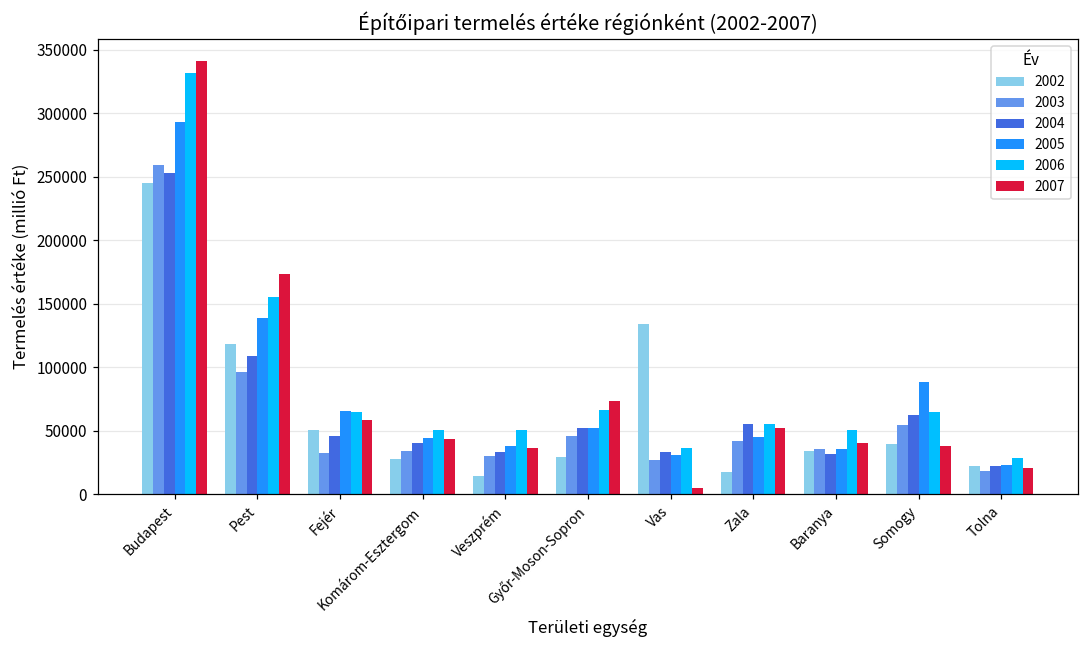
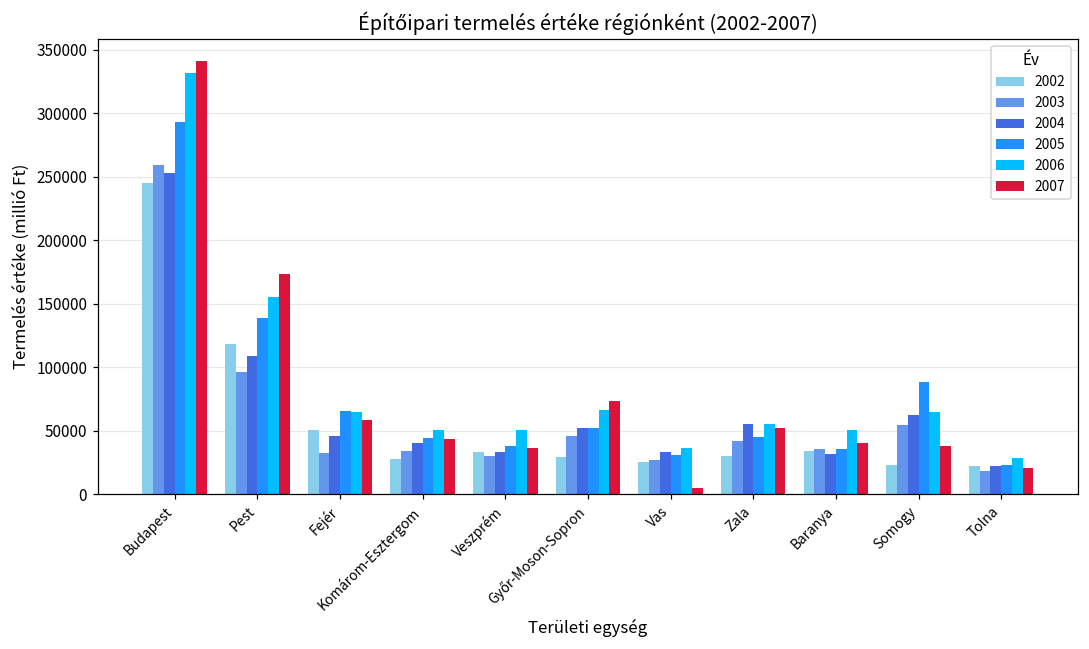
  {
    "2002": {
      "Budapest": 245000,
      "Pest": 118000,
      "Fejér": 50000,
      "Komárom-Esztergom": 27000,
-     "Veszprém": 14000,
+     "Veszprém": 33000,
      "Győr-Moson-Sopron": 29000,
-     "Vas": 134000,
-     "Zala": 18000,
+     "Vas": 25000,
+     "Zala": 30000,
      "Baranya": 34000,
-     "Somogy": 39000,
+     "Somogy": 23000,
      "Tolna": 22000
    },
    "2007": {
      "Budapest": 341000,
      "Pest": 173000,
      "Fejér": 58000,
      "Komárom-Esztergom": 44000,
      "Veszprém": 36000,
      "Győr-Moson-Sopron": 73000,
      "Vas": 5000,
      "Zala": 52000,
      "Baranya": 40000,
      "Somogy": 38000,
      "Tolna": 21000
    }
  }
